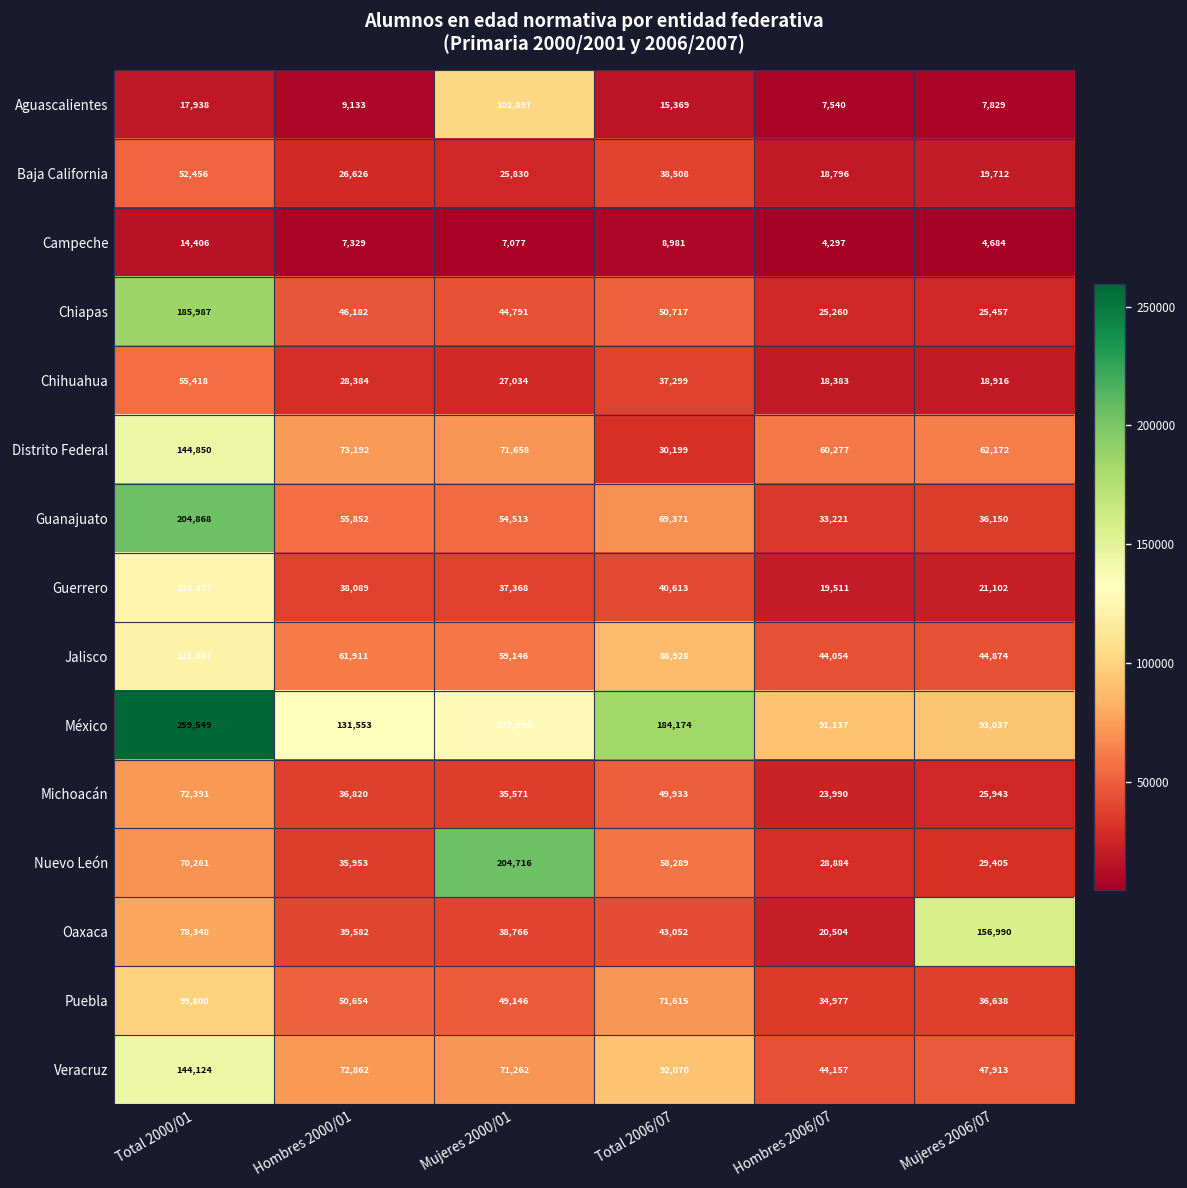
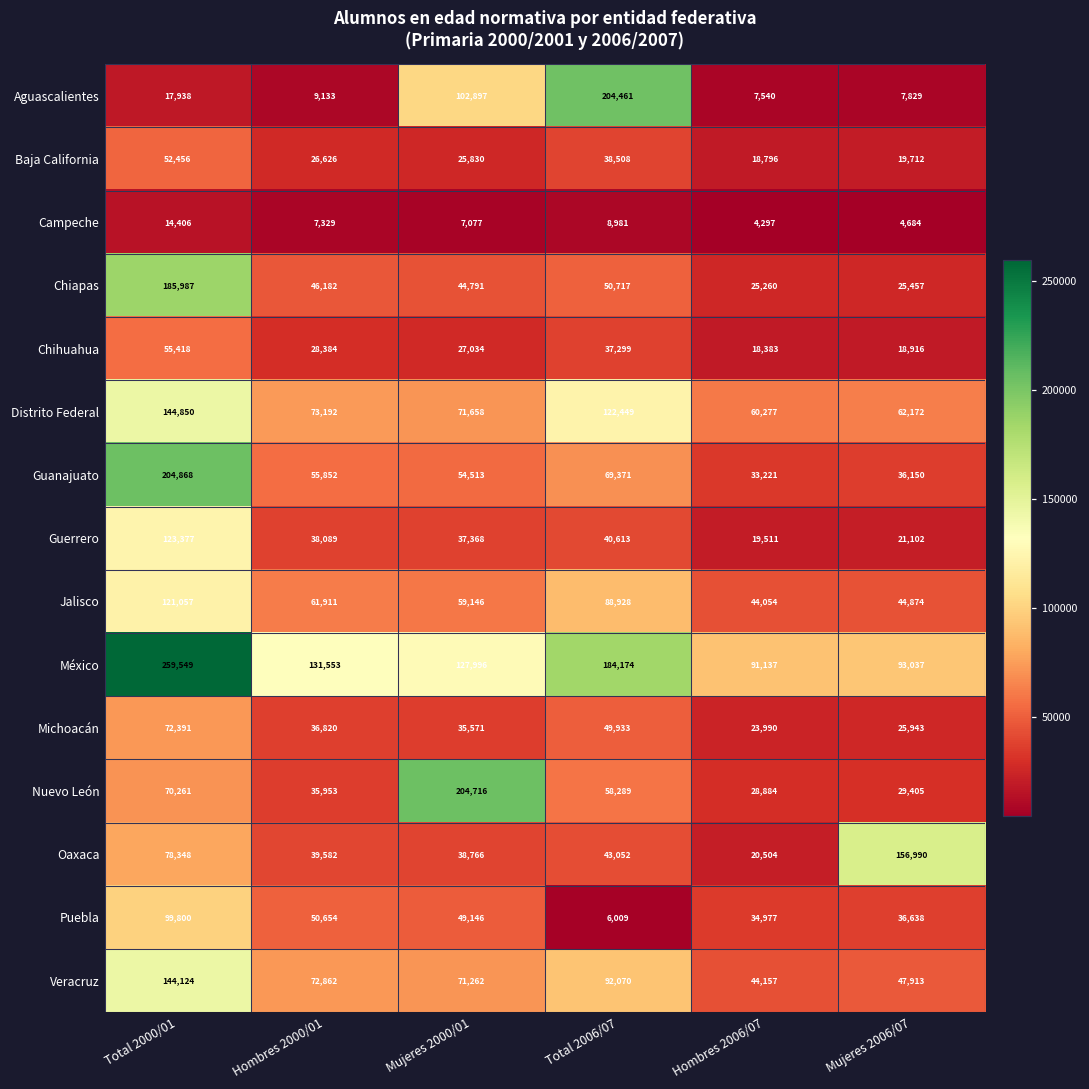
  {
    "Aguascalientes": {
      "Total 2000/01": "17,938",
      "Hombres 2000/01": "9,133",
      "Mujeres 2000/01": "102,897",
-     "Total 2006/07": "15,369",
+     "Total 2006/07": "204,461",
      "Hombres 2006/07": "7,540",
      "Mujeres 2006/07": "7,829"
    },
    "Baja California": {
      "Total 2000/01": "52,456",
      "Hombres 2000/01": "26,626",
      "Mujeres 2000/01": "25,830",
      "Total 2006/07": "38,508",
      "Hombres 2006/07": "18,796",
      "Mujeres 2006/07": "19,712"
    },
    "Campeche": {
      "Total 2000/01": "14,406",
      "Hombres 2000/01": "7,329",
      "Mujeres 2000/01": "7,077",
      "Total 2006/07": "8,981",
      "Hombres 2006/07": "4,297",
      "Mujeres 2006/07": "4,684"
    },
    "Chiapas": {
      "Total 2000/01": "185,987",
      "Hombres 2000/01": "46,182",
      "Mujeres 2000/01": "44,791",
      "Total 2006/07": "50,717",
      "Hombres 2006/07": "25,260",
      "Mujeres 2006/07": "25,457"
    },
    "Chihuahua": {
      "Total 2000/01": "55,418",
      "Hombres 2000/01": "28,384",
      "Mujeres 2000/01": "27,034",
      "Total 2006/07": "37,299",
      "Hombres 2006/07": "18,383",
      "Mujeres 2006/07": "18,916"
    },
    "Distrito Federal": {
      "Total 2000/01": "144,850",
      "Hombres 2000/01": "73,192",
      "Mujeres 2000/01": "71,658",
-     "Total 2006/07": "30,199",
+     "Total 2006/07": "122,449",
      "Hombres 2006/07": "60,277",
      "Mujeres 2006/07": "62,172"
    },
    "Guanajuato": {
      "Total 2000/01": "204,868",
      "Hombres 2000/01": "55,852",
      "Mujeres 2000/01": "54,513",
      "Total 2006/07": "69,371",
      "Hombres 2006/07": "33,221",
      "Mujeres 2006/07": "36,150"
    },
    "Guerrero": {
      "Total 2000/01": "123,377",
      "Hombres 2000/01": "38,089",
      "Mujeres 2000/01": "37,368",
      "Total 2006/07": "40,613",
      "Hombres 2006/07": "19,511",
      "Mujeres 2006/07": "21,102"
    },
    "Jalisco": {
      "Total 2000/01": "121,057",
      "Hombres 2000/01": "61,911",
      "Mujeres 2000/01": "59,146",
      "Total 2006/07": "88,928",
      "Hombres 2006/07": "44,054",
      "Mujeres 2006/07": "44,874"
    },
    "México": {
      "Total 2000/01": "259,549",
      "Hombres 2000/01": "131,553",
      "Mujeres 2000/01": "127,996",
      "Total 2006/07": "184,174",
      "Hombres 2006/07": "91,137",
      "Mujeres 2006/07": "93,037"
    },
    "Michoacán": {
      "Total 2000/01": "72,391",
      "Hombres 2000/01": "36,820",
      "Mujeres 2000/01": "35,571",
      "Total 2006/07": "49,933",
      "Hombres 2006/07": "23,990",
      "Mujeres 2006/07": "25,943"
    },
    "Nuevo León": {
      "Total 2000/01": "70,261",
      "Hombres 2000/01": "35,953",
      "Mujeres 2000/01": "204,716",
      "Total 2006/07": "58,289",
      "Hombres 2006/07": "28,884",
      "Mujeres 2006/07": "29,405"
    },
    "Oaxaca": {
      "Total 2000/01": "78,348",
      "Hombres 2000/01": "39,582",
      "Mujeres 2000/01": "38,766",
      "Total 2006/07": "43,052",
      "Hombres 2006/07": "20,504",
      "Mujeres 2006/07": "156,990"
    },
    "Puebla": {
      "Total 2000/01": "99,800",
      "Hombres 2000/01": "50,654",
      "Mujeres 2000/01": "49,146",
-     "Total 2006/07": "71,615",
+     "Total 2006/07": "6,009",
      "Hombres 2006/07": "34,977",
      "Mujeres 2006/07": "36,638"
    },
    "Veracruz": {
      "Total 2000/01": "144,124",
      "Hombres 2000/01": "72,862",
      "Mujeres 2000/01": "71,262",
      "Total 2006/07": "92,070",
      "Hombres 2006/07": "44,157",
      "Mujeres 2006/07": "47,913"
    }
  }
